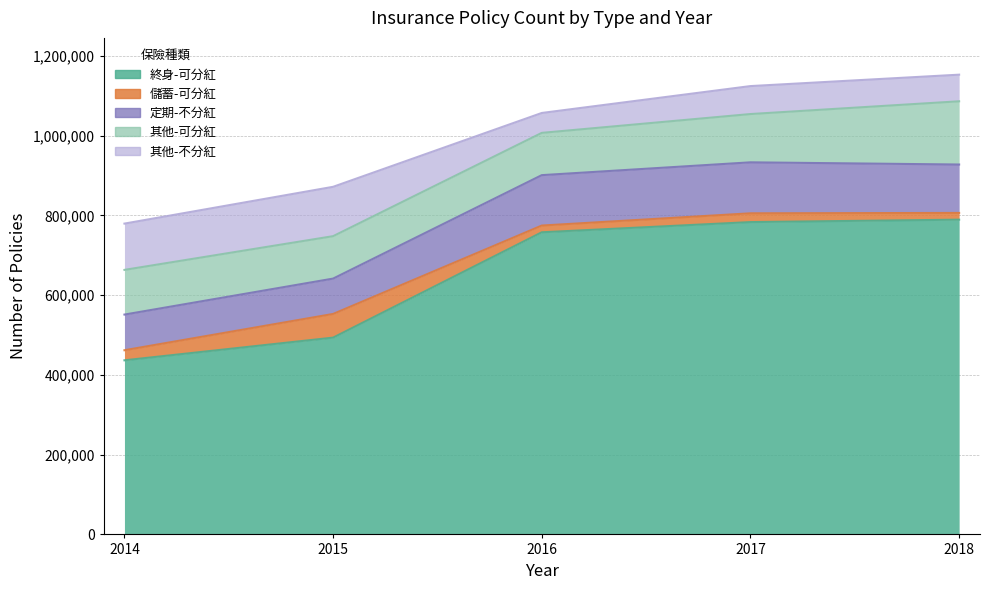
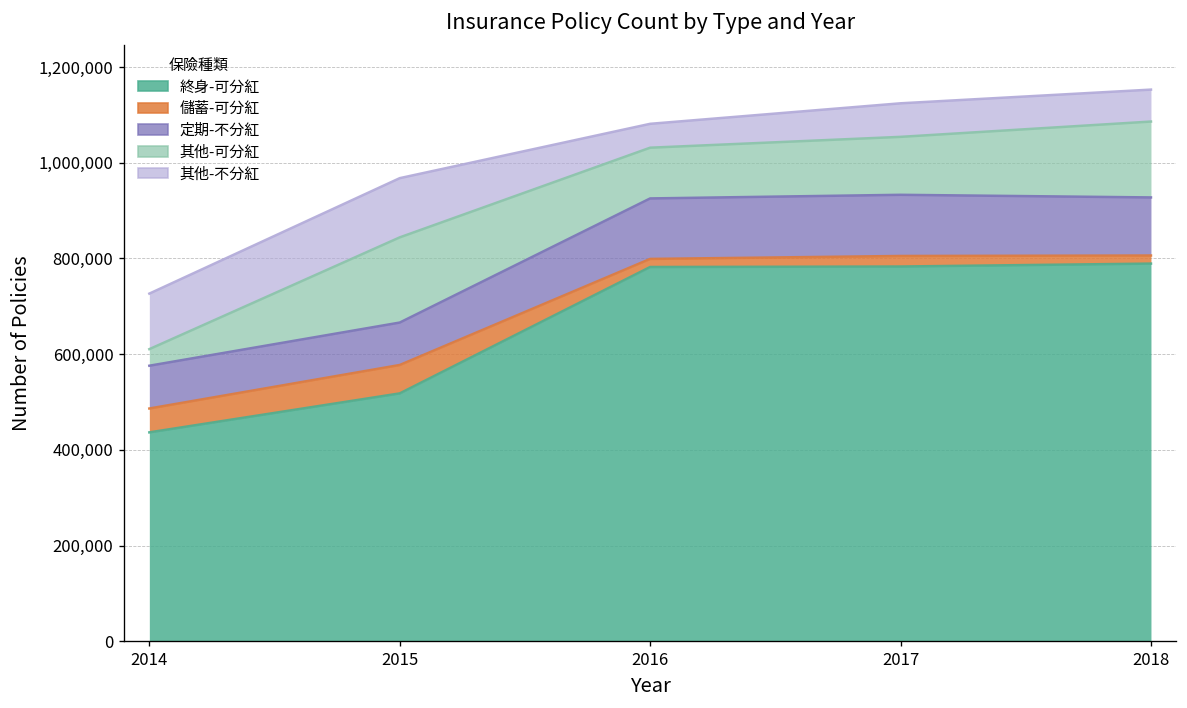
  {
    "終身-可分紅": {
      "2014": "440,000",
-     "2015": "490,000",
-     "2016": "760,000",
+     "2015": "520,000",
+     "2016": "780,000",
      "2017": "780,000",
      "2018": "790,000"
    },
    "儲蓄-可分紅": {
-     "2014": "30,000",
+     "2014": "50,000",
      "2015": "60,000",
      "2016": "20,000",
      "2017": "20,000",
      "2018": "20,000"
    },
    "定期-不分紅": {
      "2014": "90,000",
      "2015": "90,000",
      "2016": "130,000",
      "2017": "130,000",
      "2018": "120,000"
    },
    "其他-可分紅": {
-     "2014": "110,000",
-     "2015": "110,000",
+     "2014": "30,000",
+     "2015": "180,000",
      "2016": "110,000",
      "2017": "120,000",
      "2018": "160,000"
    },
    "其他-不分紅": {
      "2014": "120,000",
      "2015": "120,000",
      "2016": "50,000",
      "2017": "70,000",
      "2018": "70,000"
    }
  }
